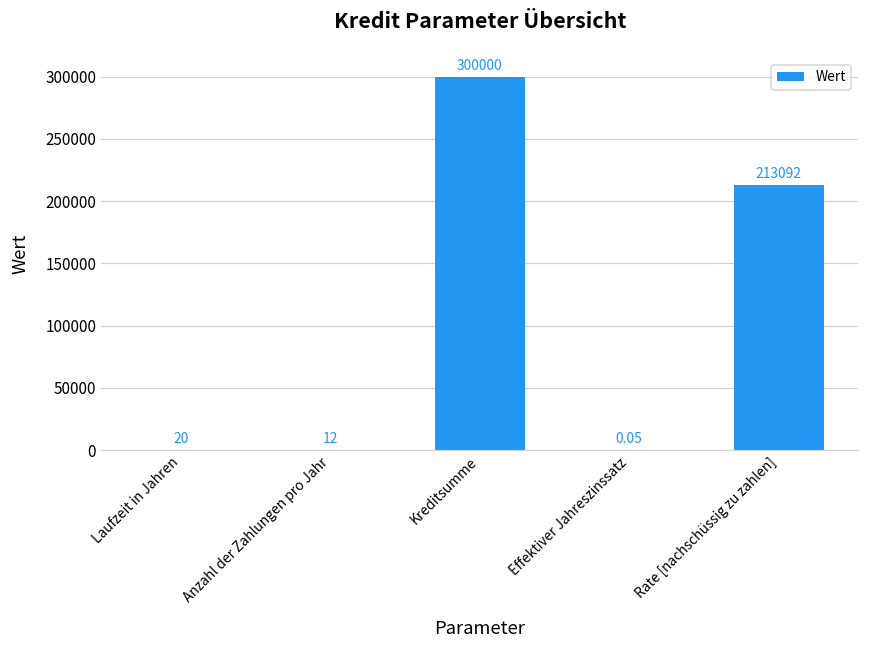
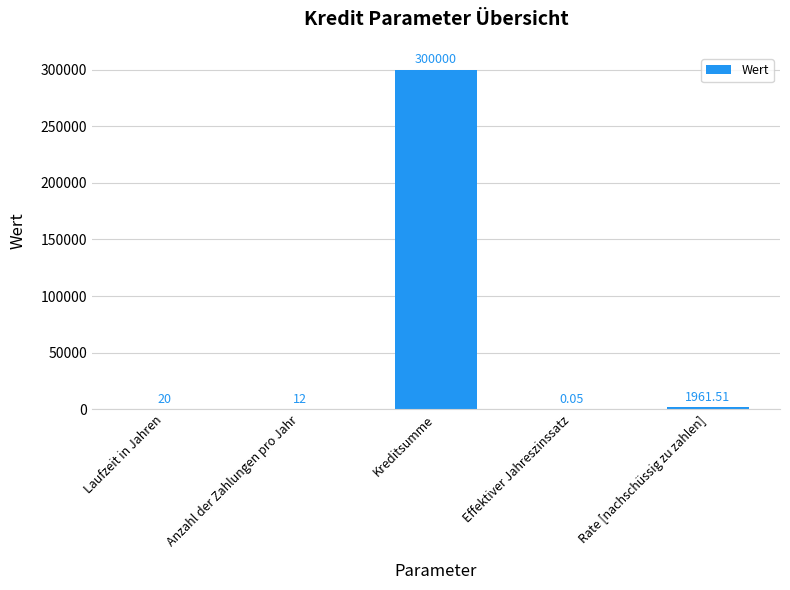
  {
    "Laufzeit in Jahren": 20,
    "Anzahl der Zahlungen pro Jahr": 12,
    "Kreditsumme": 300000,
    "Effektiver Jahreszinssatz": 0.05,
-   "Rate [nachschüssig zu zahlen]": 213092
+   "Rate [nachschüssig zu zahlen]": 1961.51
  }
